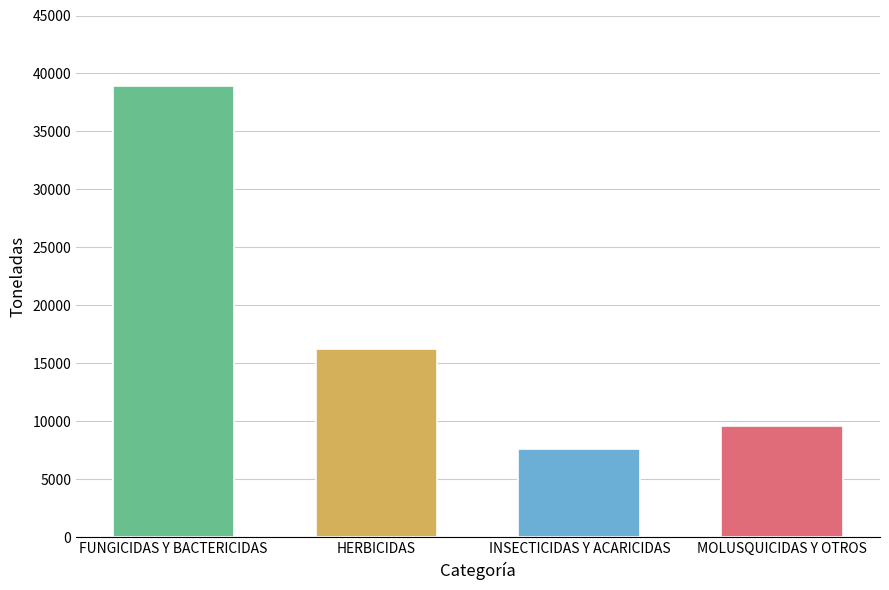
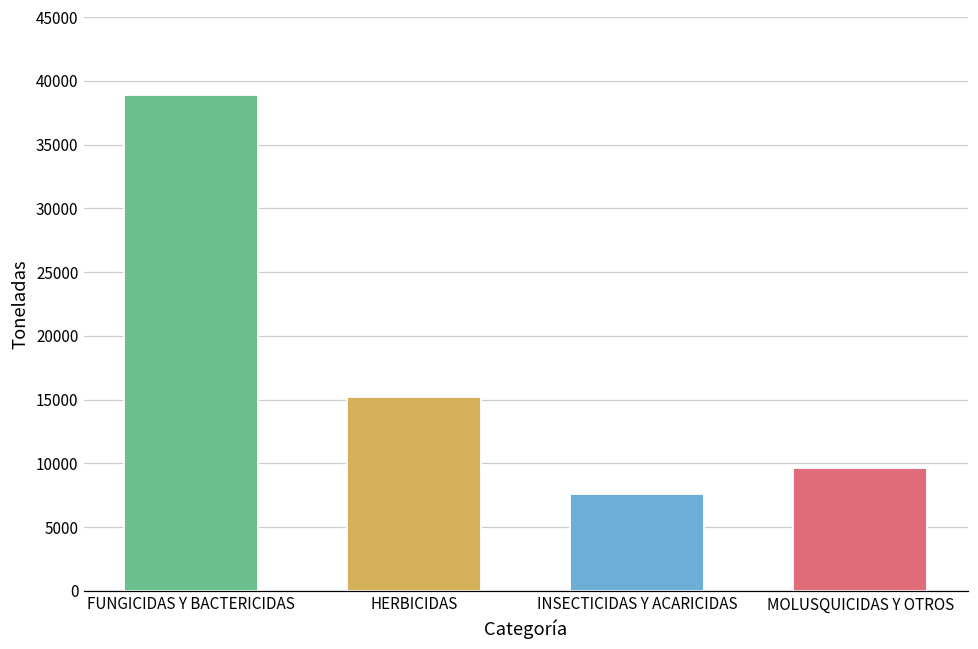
  {
    "FUNGICIDAS Y BACTERICIDAS": 38900,
-   "HERBICIDAS": 16300,
+   "HERBICIDAS": 15200,
    "INSECTICIDAS Y ACARICIDAS": 7600,
    "MOLUSQUICIDAS Y OTROS": 9600
  }
